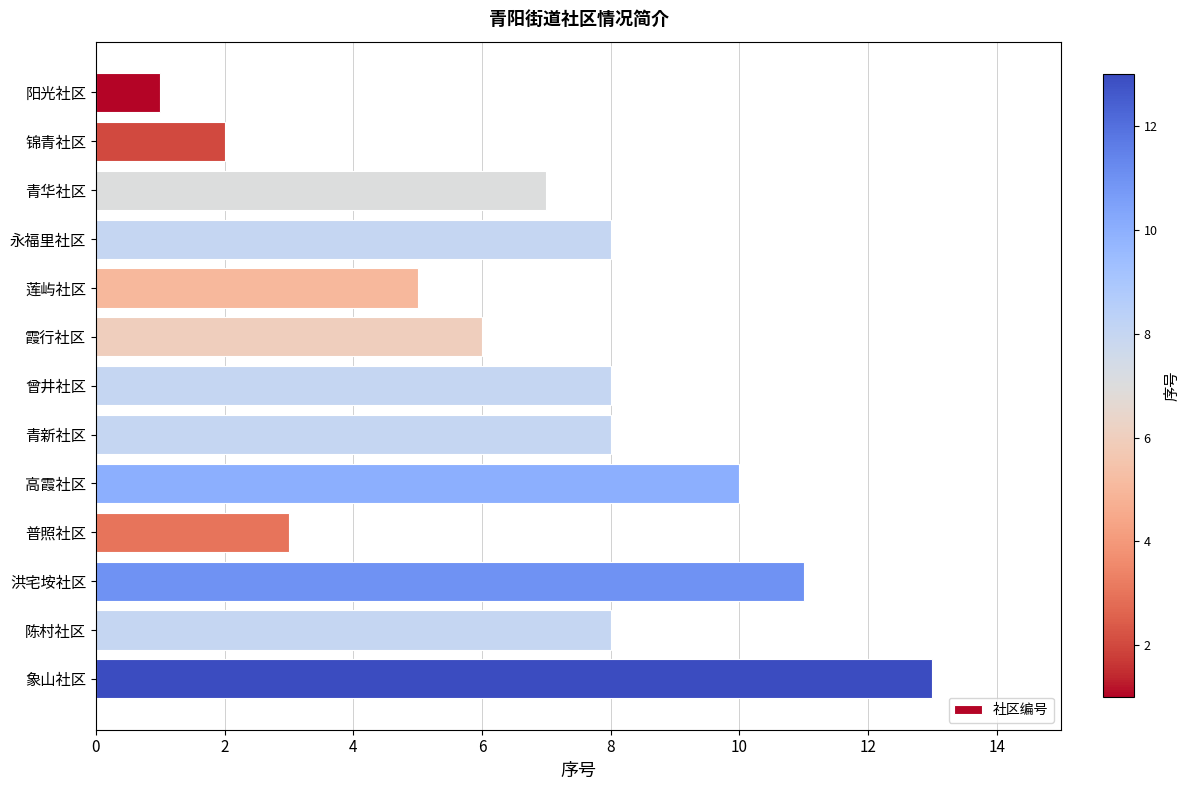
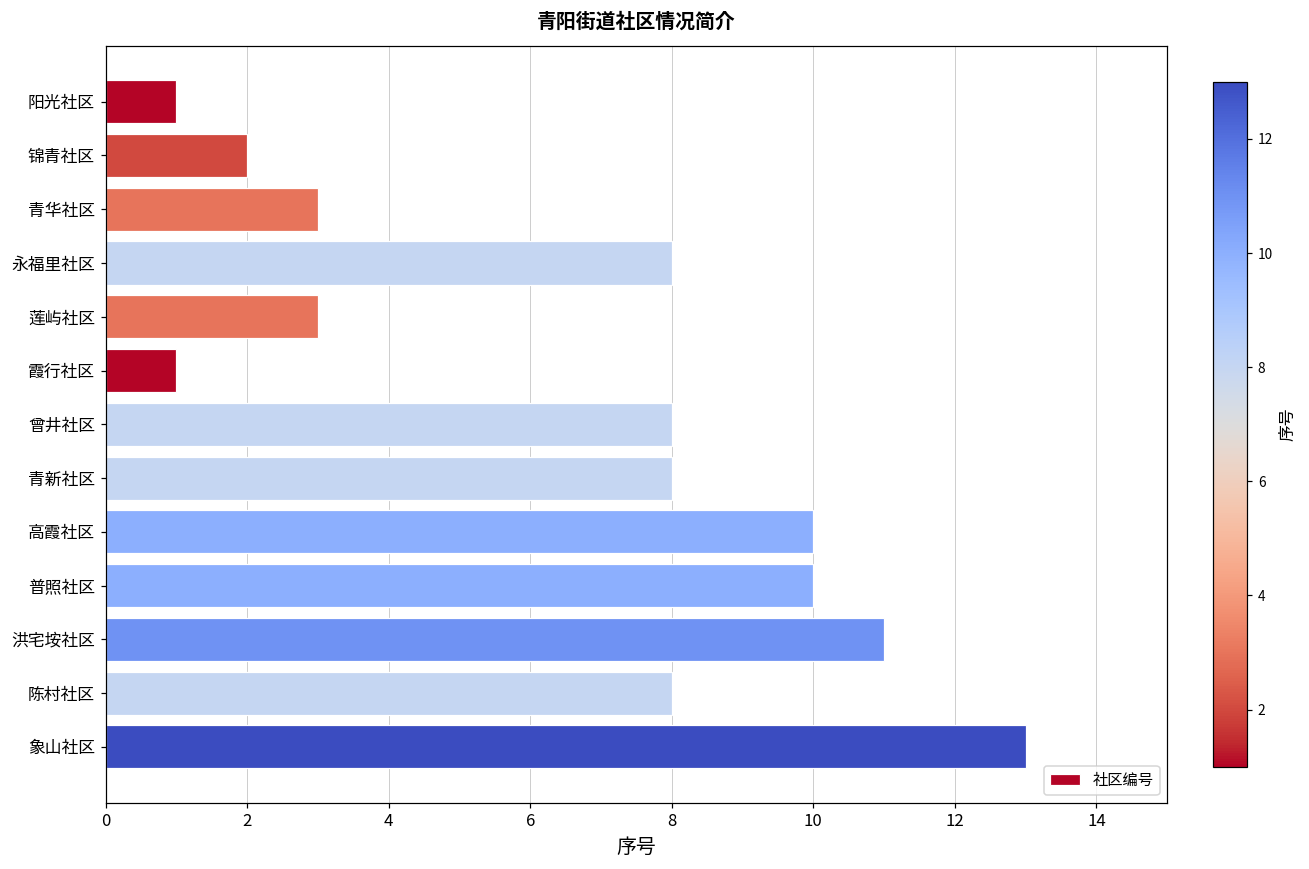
  {
    "阳光社区": 1,
    "锦青社区": 2,
-   "青华社区": 7,
+   "青华社区": 3,
    "永福里社区": 8,
-   "莲屿社区": 5,
-   "霞行社区": 6,
+   "莲屿社区": 3,
+   "霞行社区": 1,
    "曾井社区": 8,
    "青新社区": 8,
    "高霞社区": 10,
-   "普照社区": 3,
+   "普照社区": 10,
    "洪宅垵社区": 11,
    "陈村社区": 8,
    "象山社区": 13
  }
